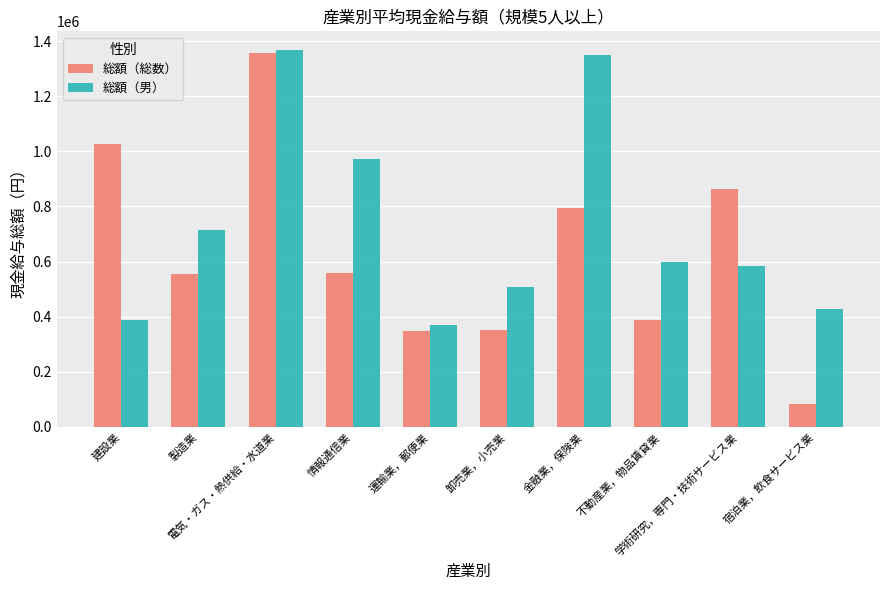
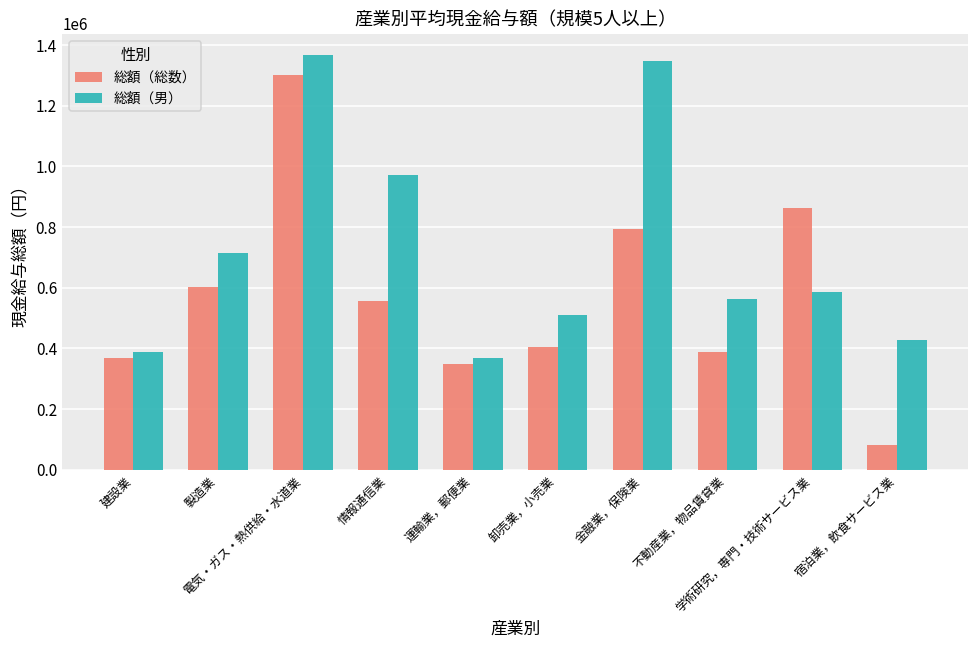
  {
    "総額（総数）": {
-     "建設業": 1030000,
-     "製造業": 560000,
-     "電気・ガス・熱供給・水道業": 1360000,
+     "建設業": 370000,
+     "製造業": 600000,
+     "電気・ガス・熱供給・水道業": 1300000,
      "情報通信業": 560000,
      "運輸業，郵便業": 350000,
-     "卸売業，小売業": 350000,
+     "卸売業，小売業": 400000,
      "金融業，保険業": 790000,
      "不動産業，物品賃貸業": 390000,
      "学術研究，専門・技術サービス業": 860000,
      "宿泊業，飲食サービス業": 80000
    },
    "総額（男）": {
      "建設業": 390000,
      "製造業": 710000,
      "電気・ガス・熱供給・水道業": 1370000,
      "情報通信業": 970000,
      "運輸業，郵便業": 370000,
      "卸売業，小売業": 510000,
      "金融業，保険業": 1350000,
-     "不動産業，物品賃貸業": 600000,
+     "不動産業，物品賃貸業": 560000,
      "学術研究，専門・技術サービス業": 590000,
      "宿泊業，飲食サービス業": 430000
    }
  }
